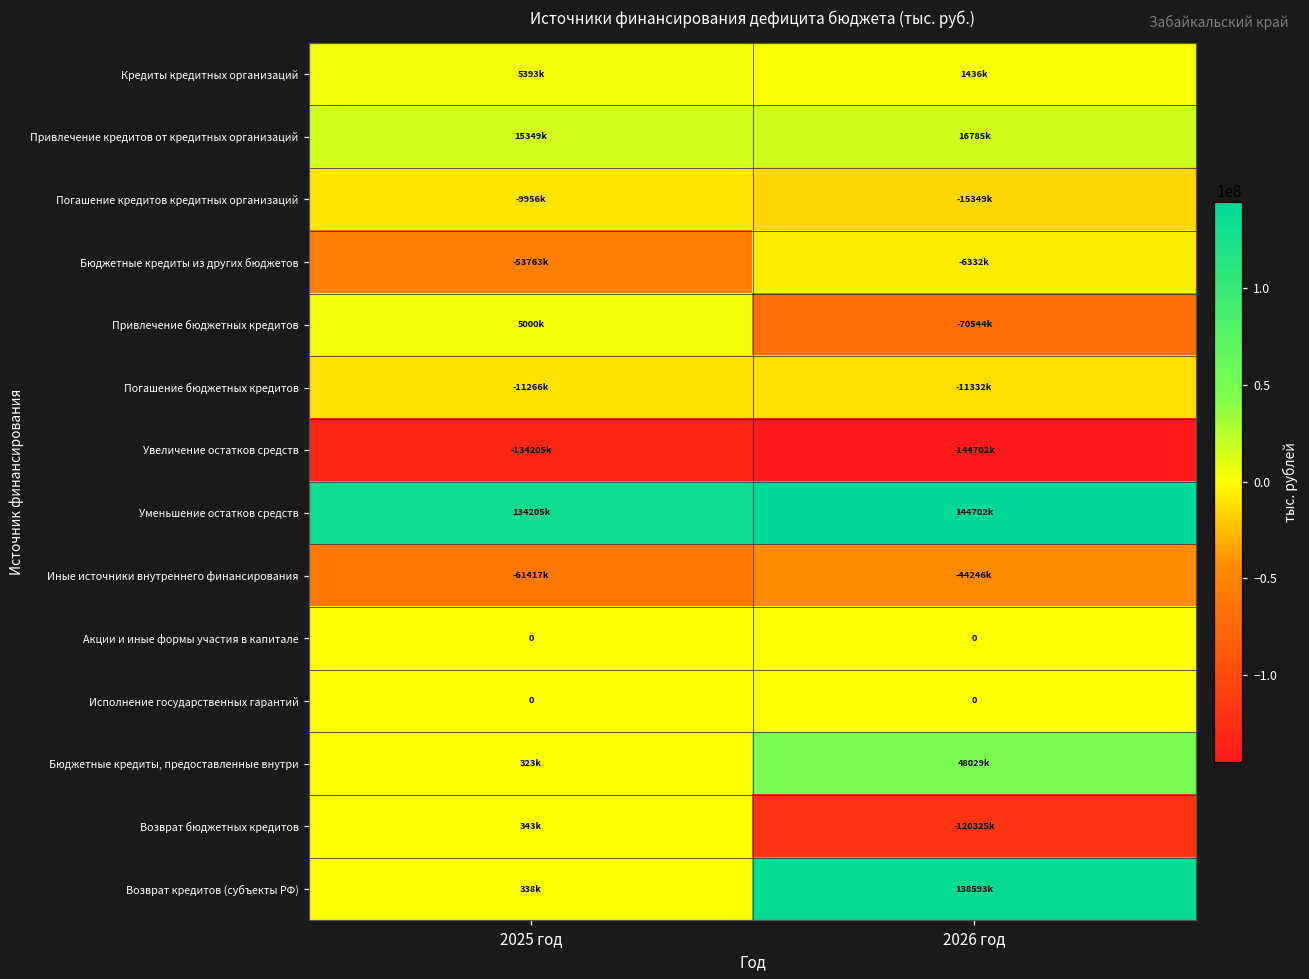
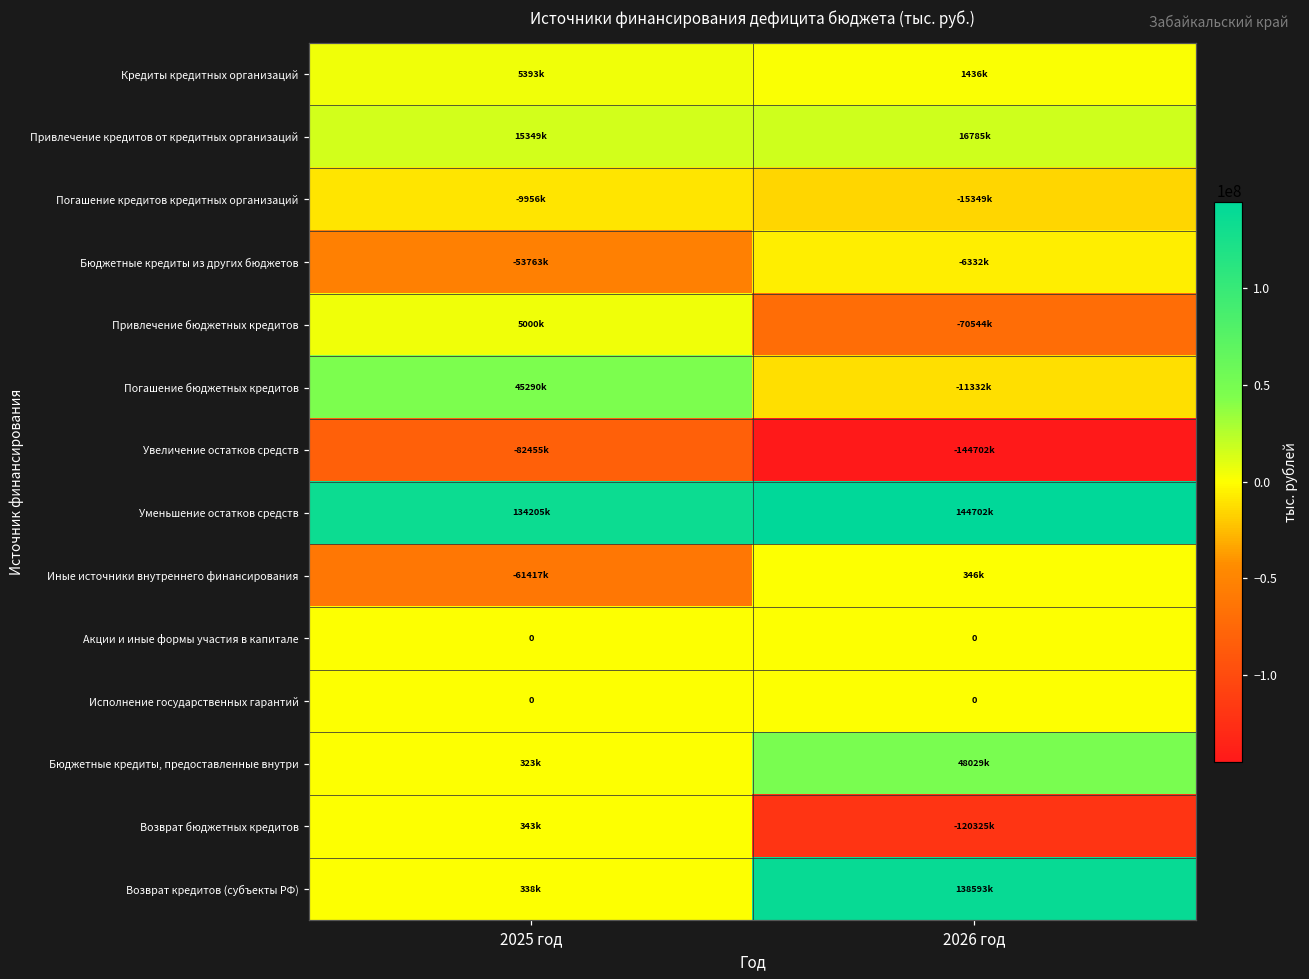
  {
    "Кредиты кредитных организаций": {
      "2025 год": "5393k",
      "2026 год": "1436k"
    },
    "Привлечение кредитов от кредитных организаций": {
      "2025 год": "15349k",
      "2026 год": "16785k"
    },
    "Погашение кредитов кредитных организаций": {
      "2025 год": "-9956k",
      "2026 год": "-15349k"
    },
    "Бюджетные кредиты из других бюджетов": {
      "2025 год": "-53763k",
      "2026 год": "-6332k"
    },
    "Привлечение бюджетных кредитов": {
      "2025 год": "5000k",
      "2026 год": "-70544k"
    },
    "Погашение бюджетных кредитов": {
-     "2025 год": "-11266k",
+     "2025 год": "45290k",
      "2026 год": "-11332k"
    },
    "Увеличение остатков средств": {
-     "2025 год": "-134205k",
+     "2025 год": "-82455k",
      "2026 год": "-144702k"
    },
    "Уменьшение остатков средств": {
      "2025 год": "134205k",
      "2026 год": "144702k"
    },
    "Иные источники внутреннего финансирования": {
      "2025 год": "-61417k",
-     "2026 год": "-44246k"
+     "2026 год": "346k"
    },
    "Акции и иные формы участия в капитале": {
      "2025 год": "0",
      "2026 год": "0"
    },
    "Исполнение государственных гарантий": {
      "2025 год": "0",
      "2026 год": "0"
    },
    "Бюджетные кредиты, предоставленные внутри": {
      "2025 год": "323k",
      "2026 год": "48029k"
    },
    "Возврат бюджетных кредитов": {
      "2025 год": "343k",
      "2026 год": "-120325k"
    },
    "Возврат кредитов (субъекты РФ)": {
      "2025 год": "338k",
      "2026 год": "138593k"
    }
  }
